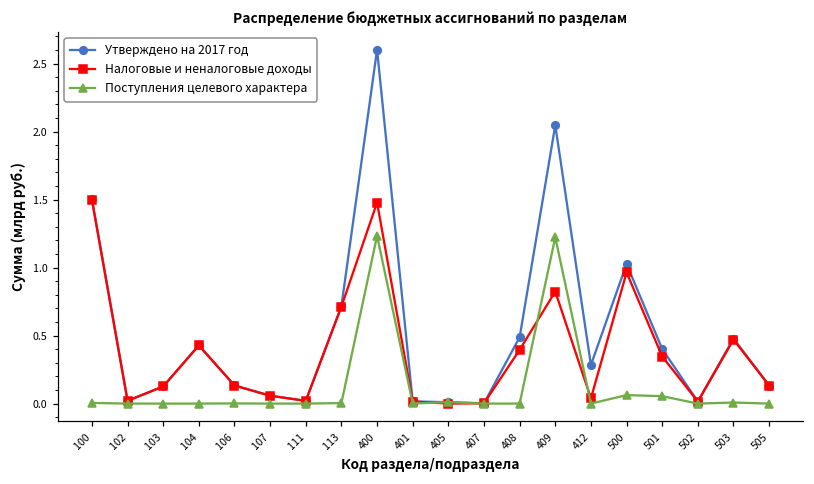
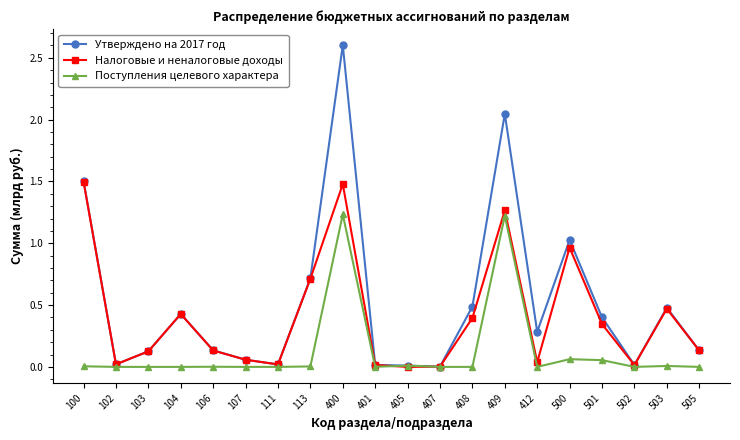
  {
    "Утверждено на 2017 год": {
      "400": 2.60,
      "408": 0.49,
      "409": 2.05,
      "412": 0.28,
      "500": 1.03,
      "501": 0.40
    },
    "Налоговые и неналоговые доходы": {
      "400": 1.48,
      "408": 0.40,
-     "409": 0.82,
+     "409": 1.27,
      "412": 0.04,
      "500": 0.96,
      "501": 0.35
    },
    "Поступления целевого характера": {
      "100": 0.00,
      "102": 0.00,
      "103": 0.00,
      "104": 0.00,
      "106": 0.00,
      "107": 0.00,
      "113": 0.00,
      "400": 1.23,
      "408": 0.00,
      "409": 1.22,
      "412": 0.00,
      "500": 0.06,
      "501": 0.05,
      "503": 0.01,
      "505": 0.00
    }
  }
